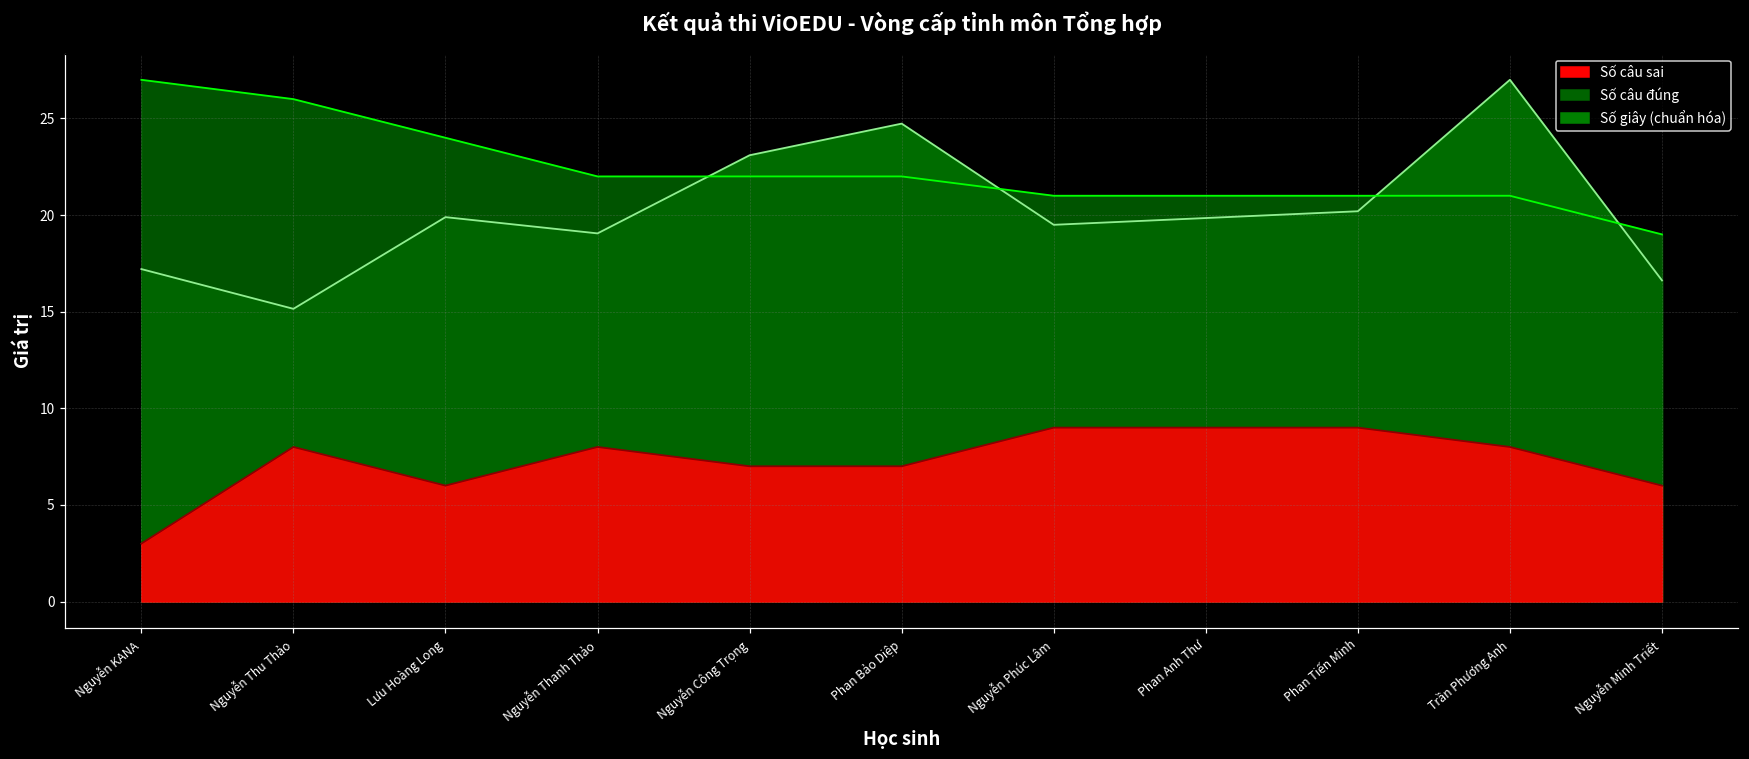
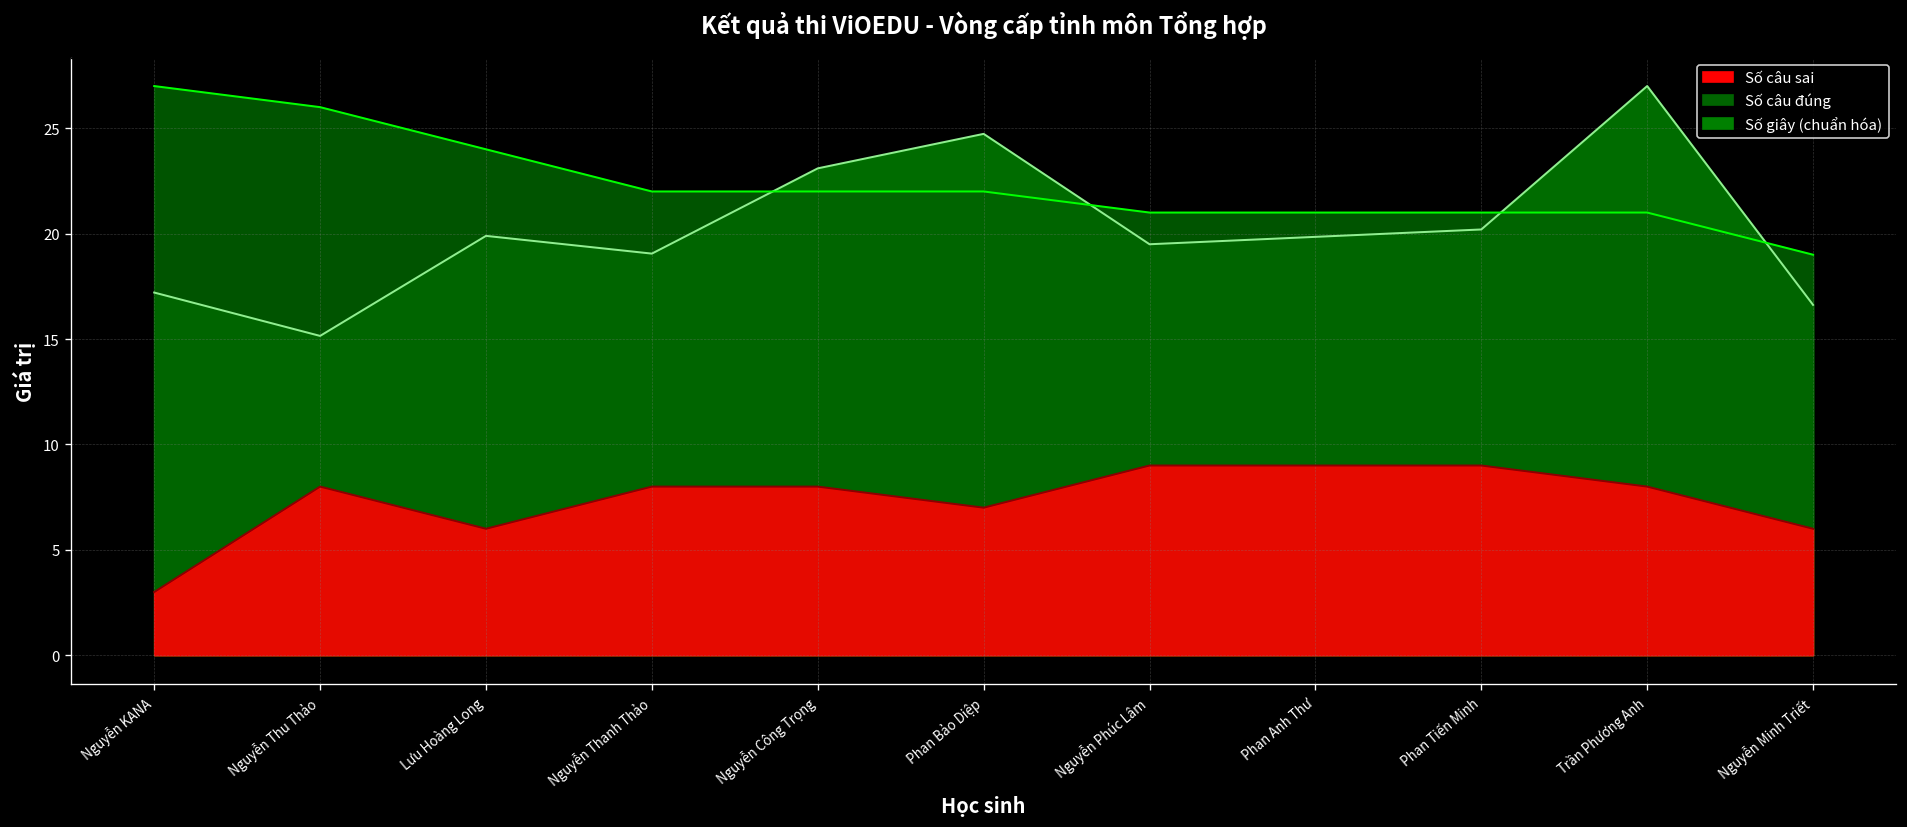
  {
    "Số câu sai": {
      "Nguyễn KANA": 3,
      "Nguyễn Thu Thảo": 8,
      "Lưu Hoàng Long": 6,
      "Nguyễn Thanh Thảo": 8,
-     "Nguyễn Công Trọng": 7,
+     "Nguyễn Công Trọng": 8,
      "Phan Bảo Diệp": 7,
      "Nguyễn Phúc Lâm": 9,
      "Phan Anh Thư": 9,
      "Phan Tiến Minh": 9,
      "Trần Phương Anh": 8,
      "Nguyễn Minh Triết": 6
    }
  }
